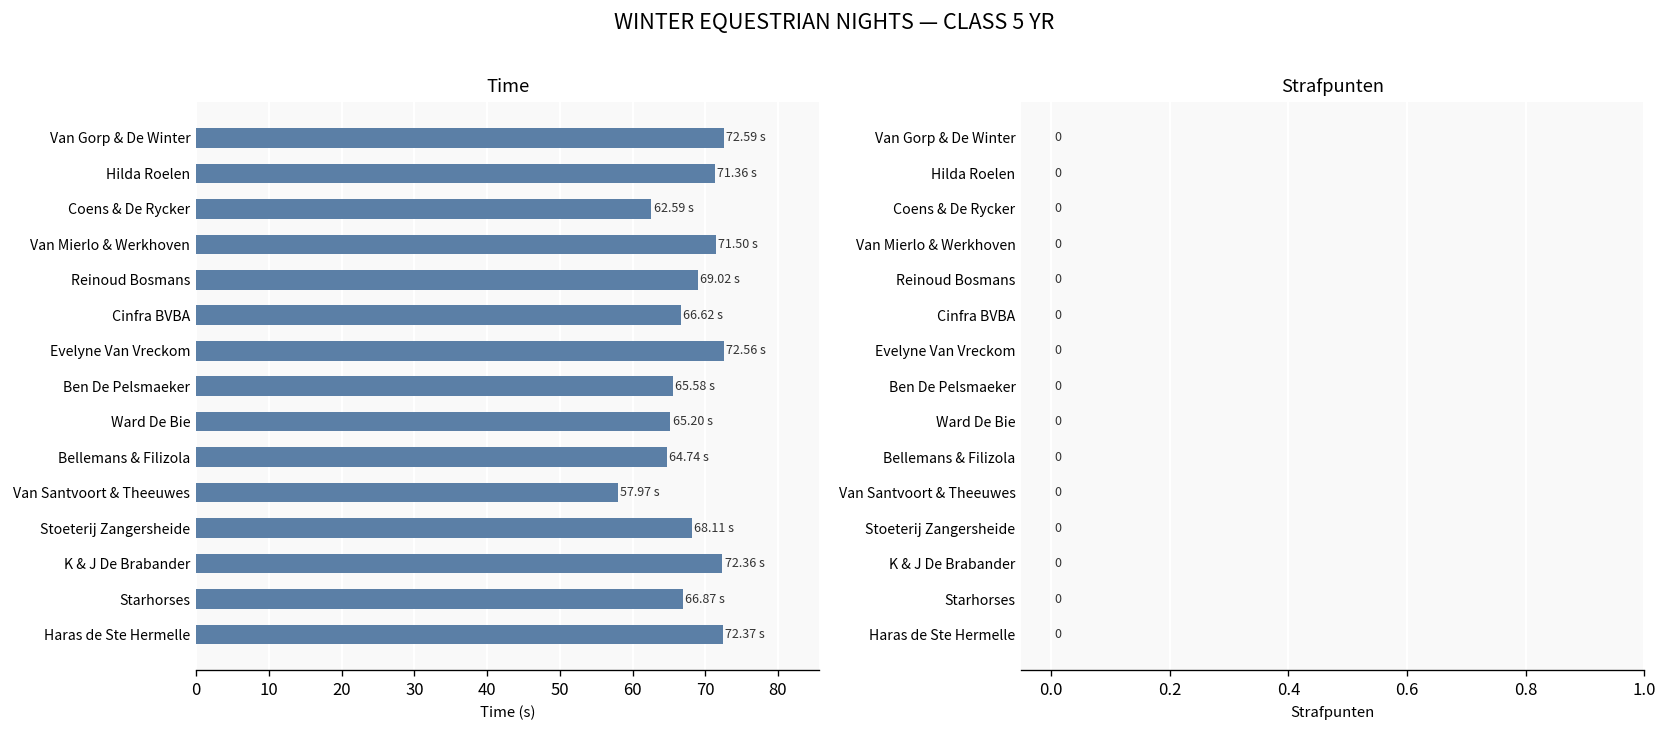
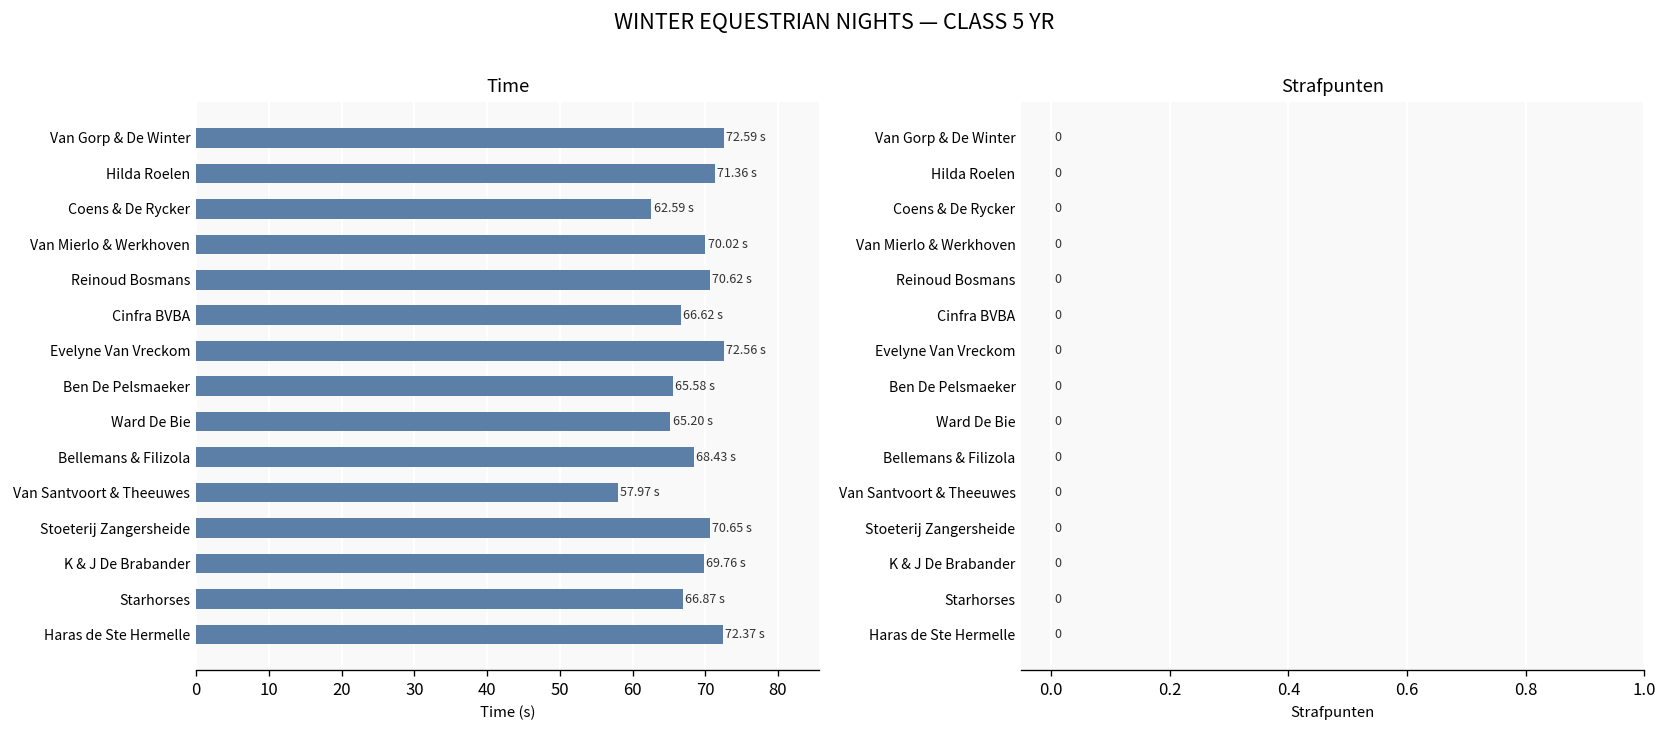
  {
    "Time": {
      "Van Gorp & De Winter": 72.59,
      "Hilda Roelen": 71.36,
      "Coens & De Rycker": 62.59,
-     "Van Mierlo & Werkhoven": 71.50,
-     "Reinoud Bosmans": 69.02,
+     "Van Mierlo & Werkhoven": 70.02,
+     "Reinoud Bosmans": 70.62,
      "Cinfra BVBA": 66.62,
      "Evelyne Van Vreckom": 72.56,
      "Ben De Pelsmaeker": 65.58,
      "Ward De Bie": 65.20,
-     "Bellemans & Filizola": 64.74,
+     "Bellemans & Filizola": 68.43,
      "Van Santvoort & Theeuwes": 57.97,
-     "Stoeterij Zangersheide": 68.11,
-     "K & J De Brabander": 72.36,
+     "Stoeterij Zangersheide": 70.65,
+     "K & J De Brabander": 69.76,
      "Starhorses": 66.87,
      "Haras de Ste Hermelle": 72.37
    },
    "Strafpunten": {
      "Van Gorp & De Winter": 0,
      "Hilda Roelen": 0,
      "Coens & De Rycker": 0,
      "Van Mierlo & Werkhoven": 0,
      "Reinoud Bosmans": 0,
      "Cinfra BVBA": 0,
      "Evelyne Van Vreckom": 0,
      "Ben De Pelsmaeker": 0,
      "Ward De Bie": 0,
      "Bellemans & Filizola": 0,
      "Van Santvoort & Theeuwes": 0,
      "Stoeterij Zangersheide": 0,
      "K & J De Brabander": 0,
      "Starhorses": 0,
      "Haras de Ste Hermelle": 0
    }
  }
